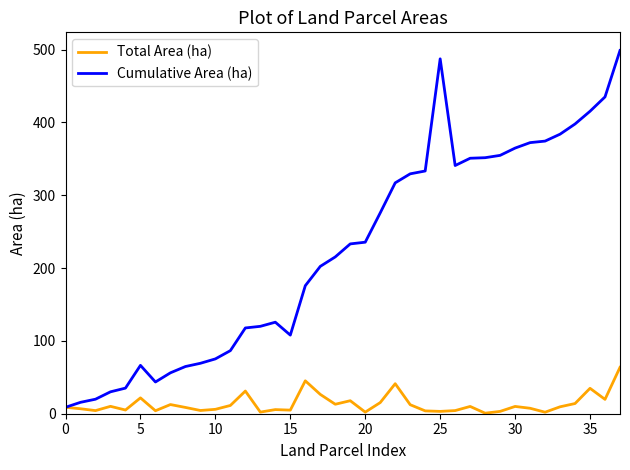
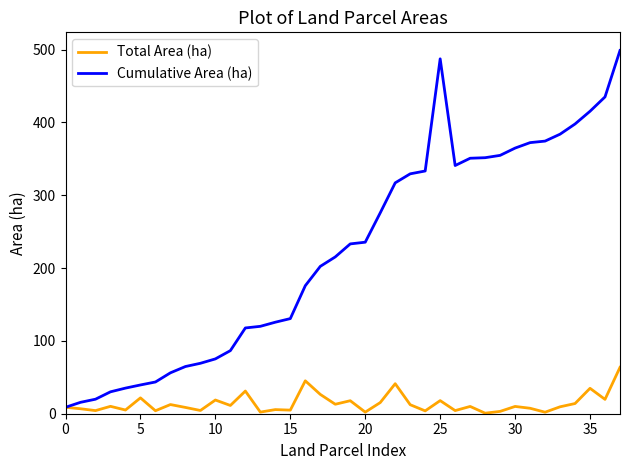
  {
    "Total Area (ha)": {
      "5": 20,
-     "10": 10,
+     "10": 20,
      "15": 0,
      "20": 0,
-     "25": 0,
+     "25": 20,
      "30": 10,
      "35": 30
    },
    "Cumulative Area (ha)": {
-     "5": 70,
+     "5": 40,
      "10": 80,
-     "15": 110,
+     "15": 130,
      "20": 240,
      "25": 490,
      "30": 360,
      "35": 420
    }
  }
